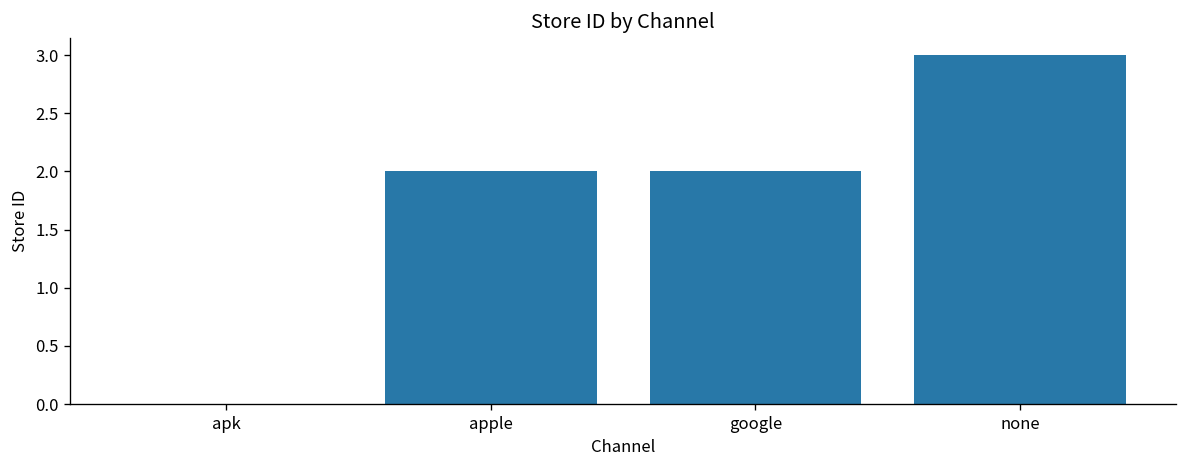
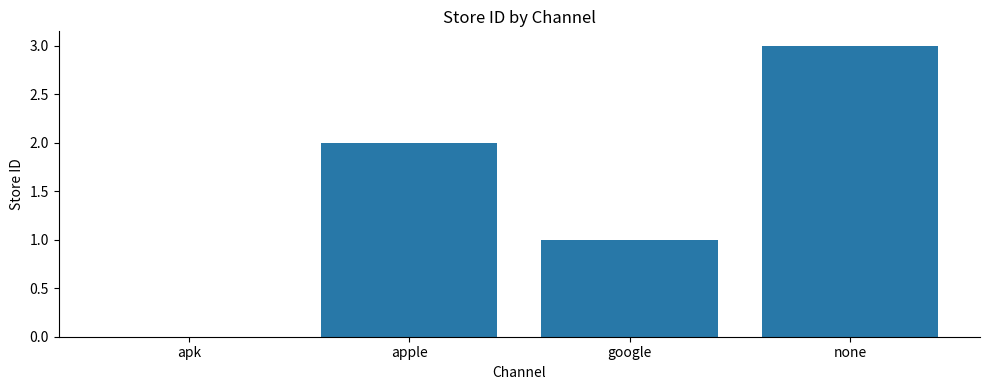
  {
    "apk": 0,
    "apple": 2,
-   "google": 2,
+   "google": 1,
    "none": 3
  }
